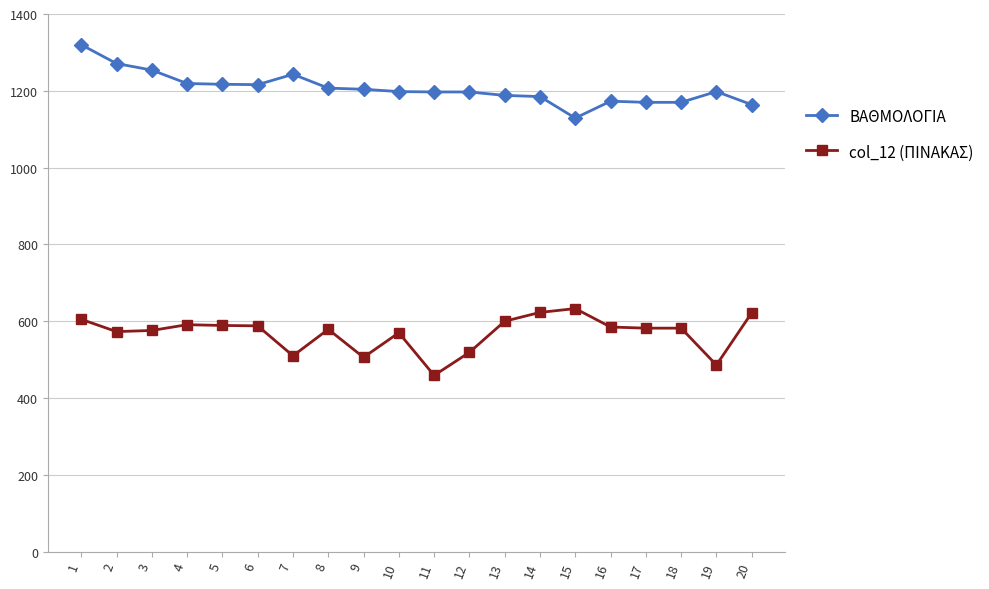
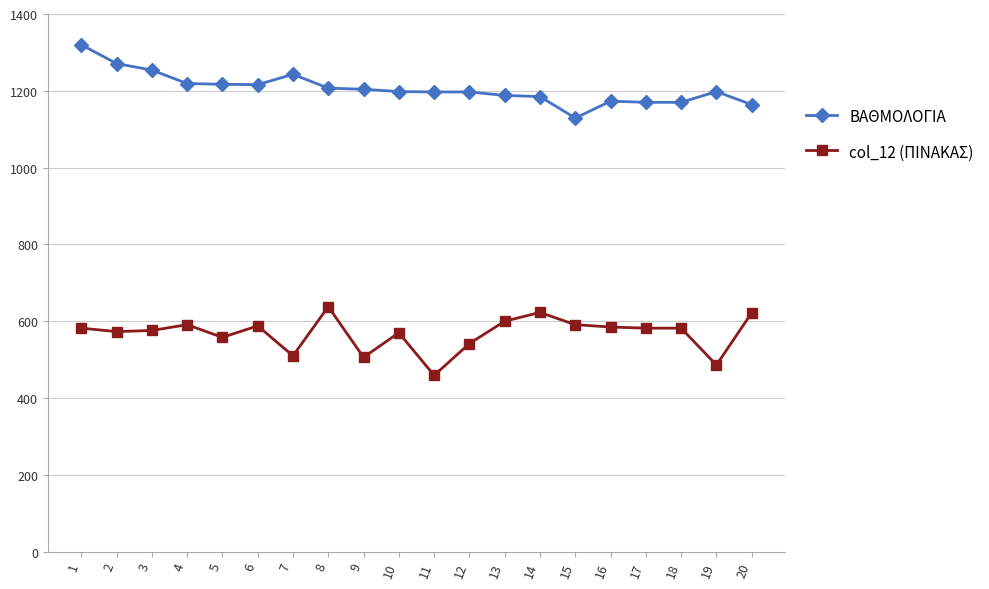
  {
    "ΒΑΘΜΟΛΟΓΙΑ": {
      "1": 1320,
      "2": 1270,
      "3": 1250,
      "4": 1220,
      "5": 1220,
      "6": 1220,
      "7": 1240,
      "8": 1210,
      "9": 1200,
      "10": 1200,
      "11": 1200,
      "12": 1200,
      "13": 1190,
      "14": 1190,
      "15": 1130,
      "16": 1170,
      "17": 1170,
      "18": 1170,
      "19": 1200,
      "20": 1160
    },
    "col_12 (ΠΙΝΑΚΑΣ)": {
-     "1": 610,
+     "1": 580,
      "2": 570,
      "3": 580,
      "4": 590,
-     "5": 590,
+     "5": 560,
      "6": 590,
      "7": 510,
-     "8": 580,
+     "8": 640,
      "9": 510,
      "10": 570,
      "11": 460,
-     "12": 520,
+     "12": 540,
      "13": 600,
      "14": 620,
-     "15": 630,
+     "15": 590,
      "16": 590,
      "17": 580,
      "18": 580,
      "19": 490,
      "20": 620
    }
  }
